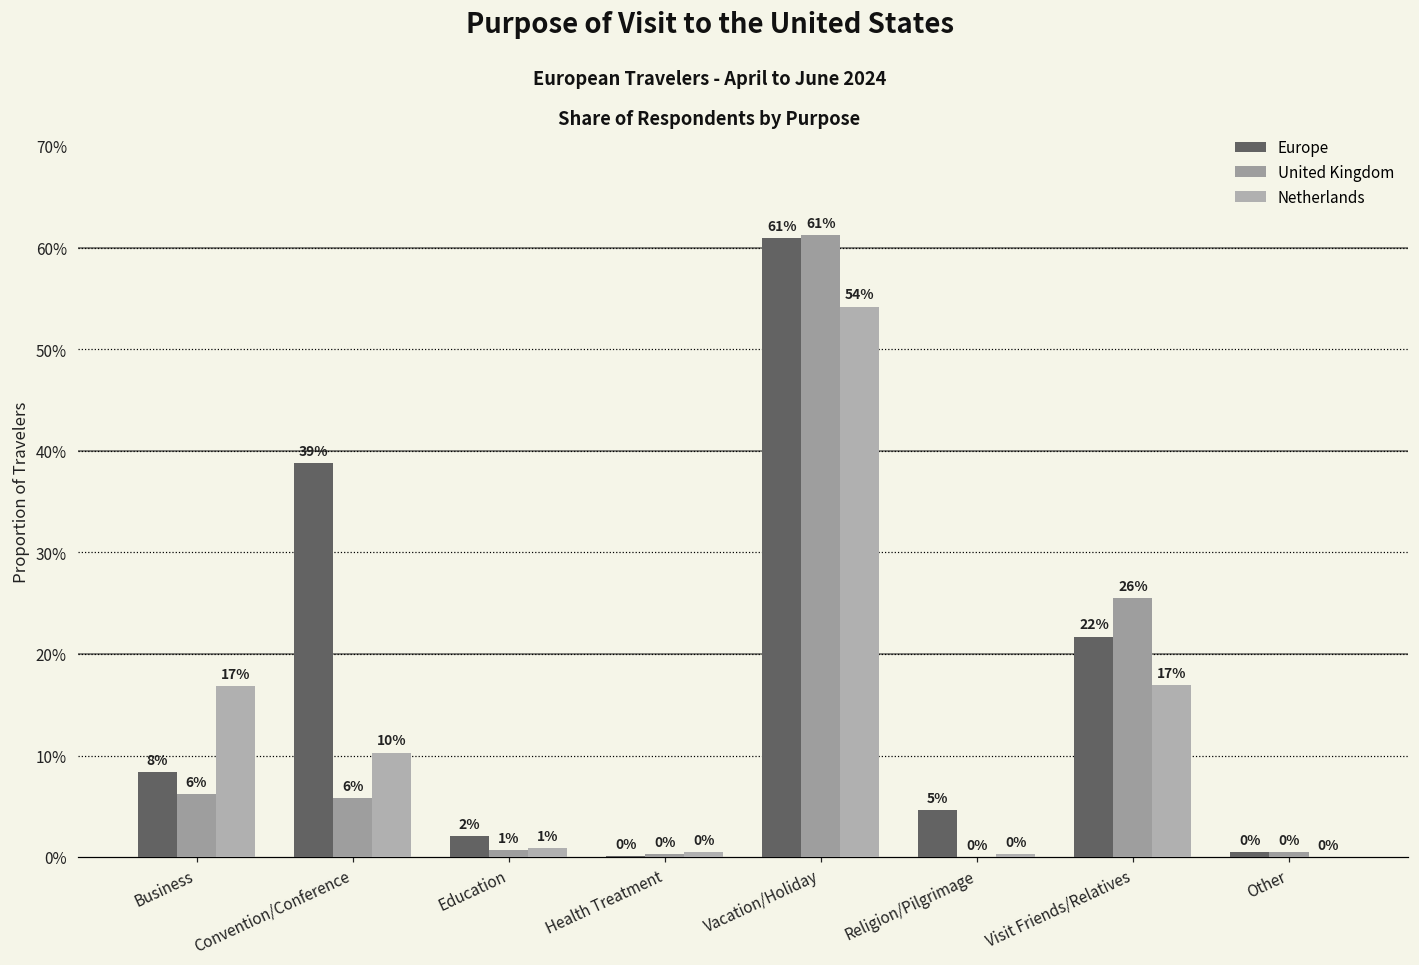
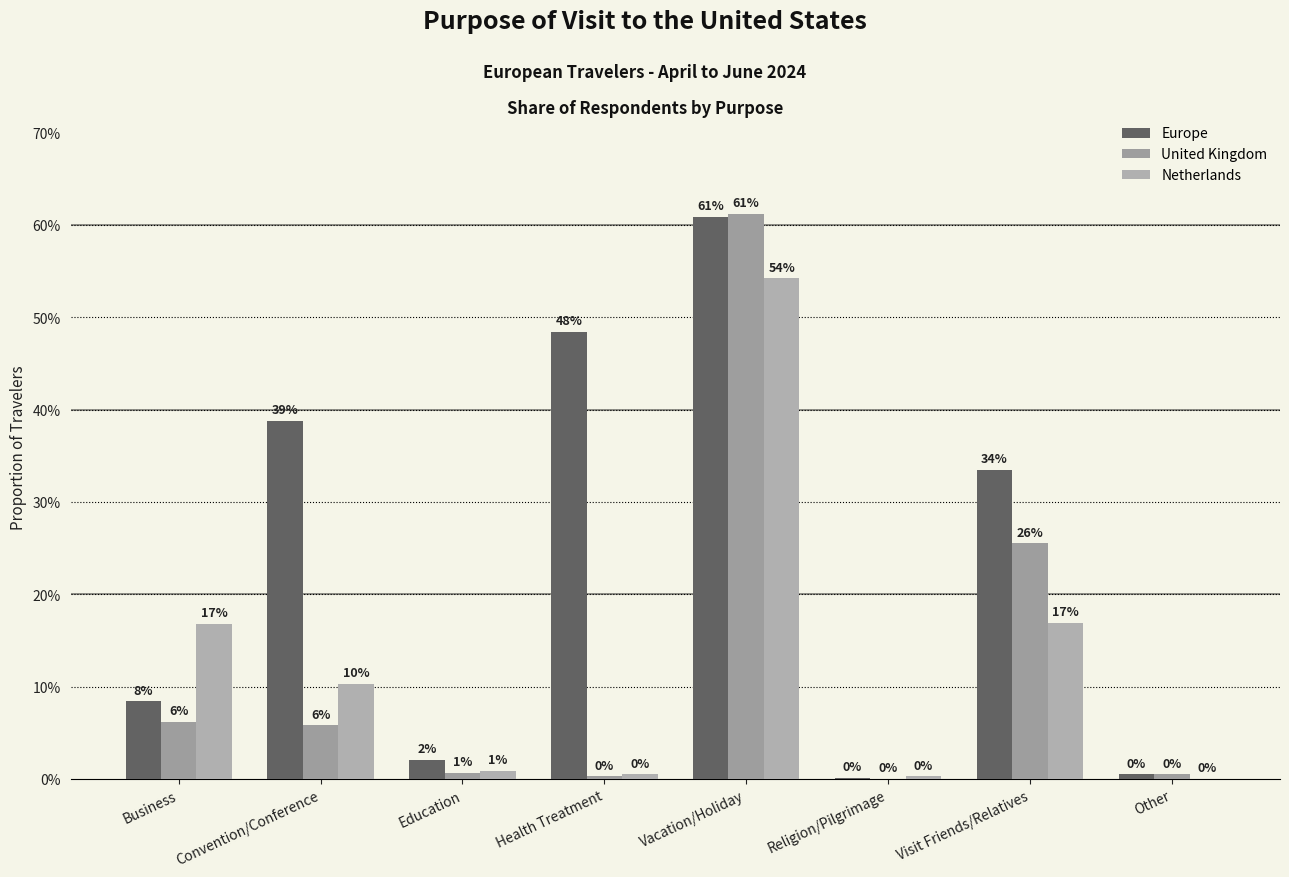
  {
    "Europe": {
      "Business": "8%",
      "Convention/Conference": "39%",
      "Education": "2%",
-     "Health Treatment": "0%",
+     "Health Treatment": "48%",
      "Vacation/Holiday": "61%",
-     "Religion/Pilgrimage": "5%",
-     "Visit Friends/Relatives": "22%",
+     "Religion/Pilgrimage": "0%",
+     "Visit Friends/Relatives": "34%",
      "Other": "0%"
    }
  }
